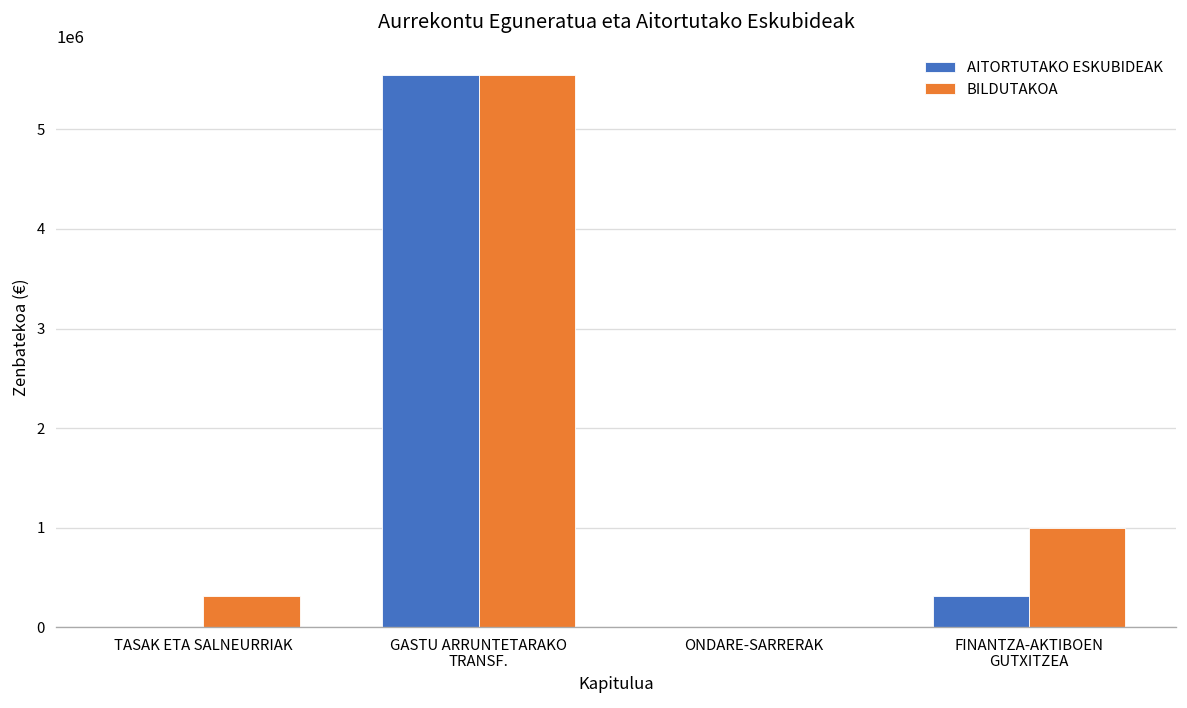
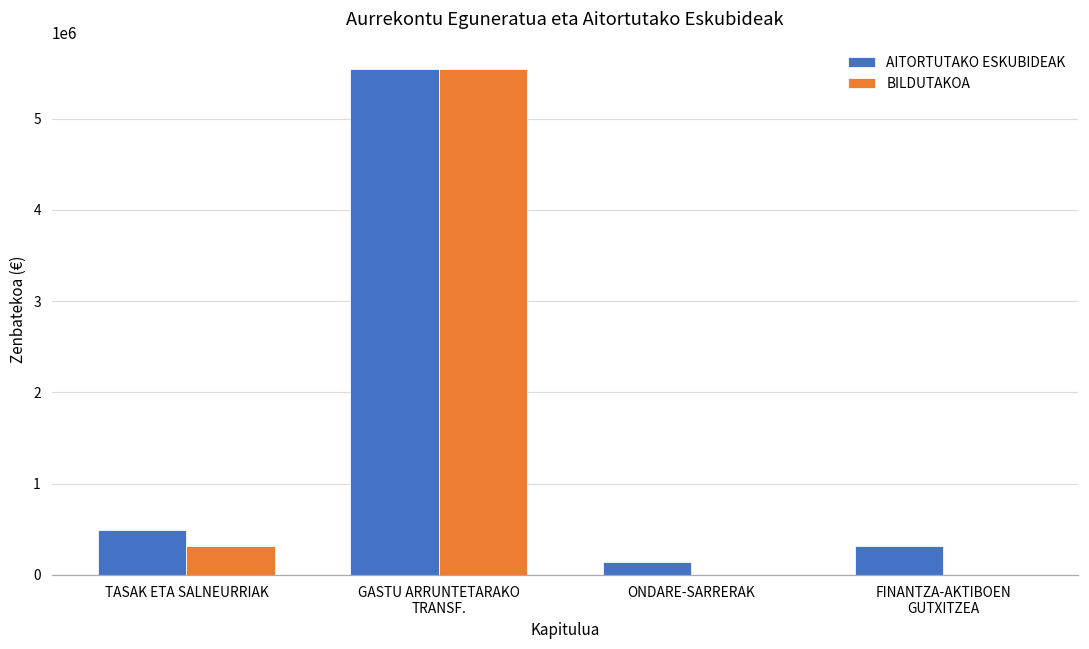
  {
    "AITORTUTAKO ESKUBIDEAK": {
-     "TASAK ETA SALNEURRIAK": 0,
+     "TASAK ETA SALNEURRIAK": 500000,
      "GASTU ARRUNTETARAKO TRANSF.": 5500000,
-     "ONDARE-SARRERAK": 0,
+     "ONDARE-SARRERAK": 100000,
      "FINANTZA-AKTIBOEN GUTXITZEA": 300000
    },
    "BILDUTAKOA": {
      "TASAK ETA SALNEURRIAK": 300000,
      "GASTU ARRUNTETARAKO TRANSF.": 5500000,
      "ONDARE-SARRERAK": 0,
-     "FINANTZA-AKTIBOEN GUTXITZEA": 1000000
+     "FINANTZA-AKTIBOEN GUTXITZEA": 0
    }
  }
